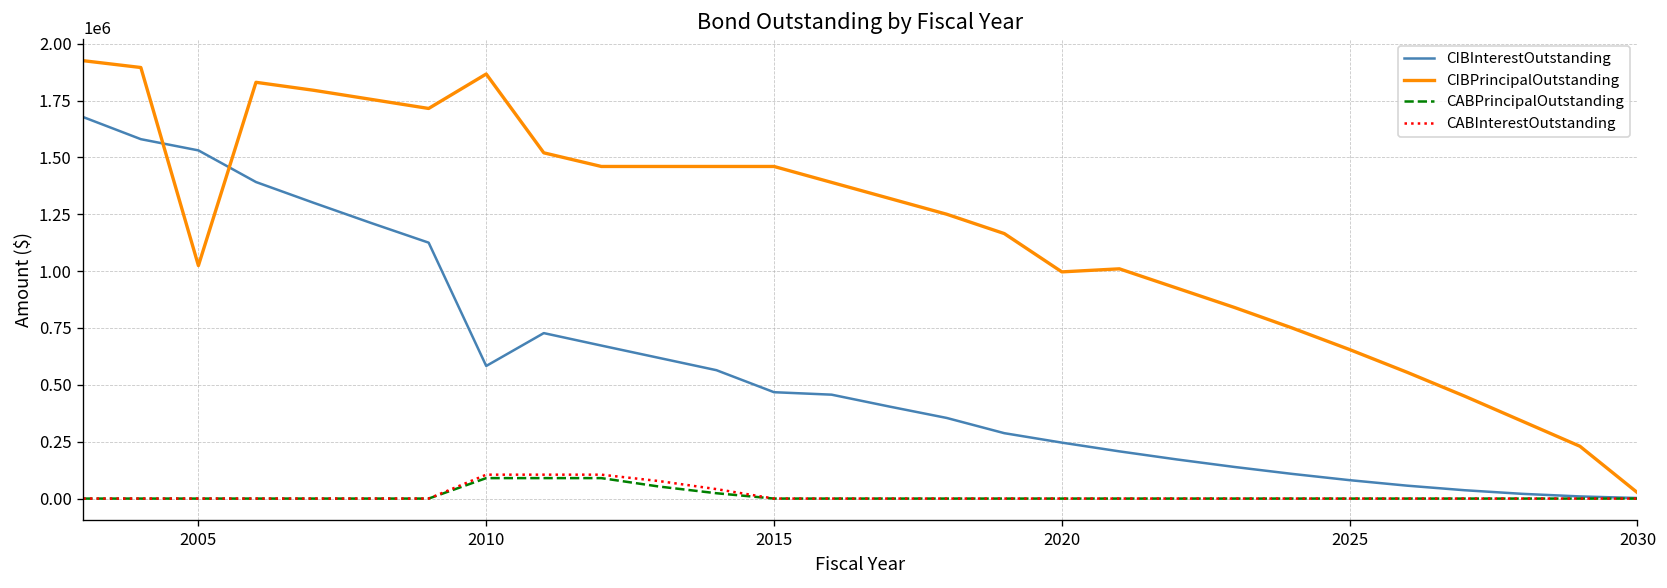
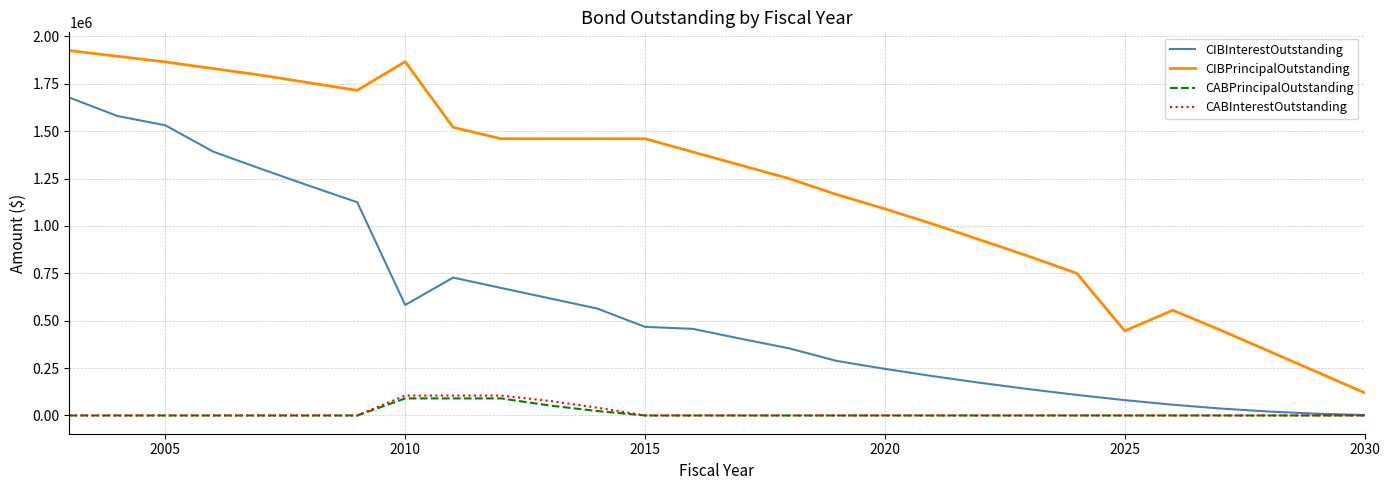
  {
    "CIBInterestOutstanding": {
      "2005": 1530000,
      "2010": 580000,
      "2015": 470000,
      "2020": 250000,
      "2025": 80000
    },
    "CIBPrincipalOutstanding": {
-     "2005": 1020000,
+     "2005": 1870000,
      "2010": 1870000,
      "2015": 1460000,
-     "2020": 1000000,
-     "2025": 660000,
-     "2030": 30000
+     "2020": 1090000,
+     "2025": 450000,
+     "2030": 120000
    },
    "CABPrincipalOutstanding": {
      "2010": 90000
    },
    "CABInterestOutstanding": {
      "2010": 110000
    }
  }
